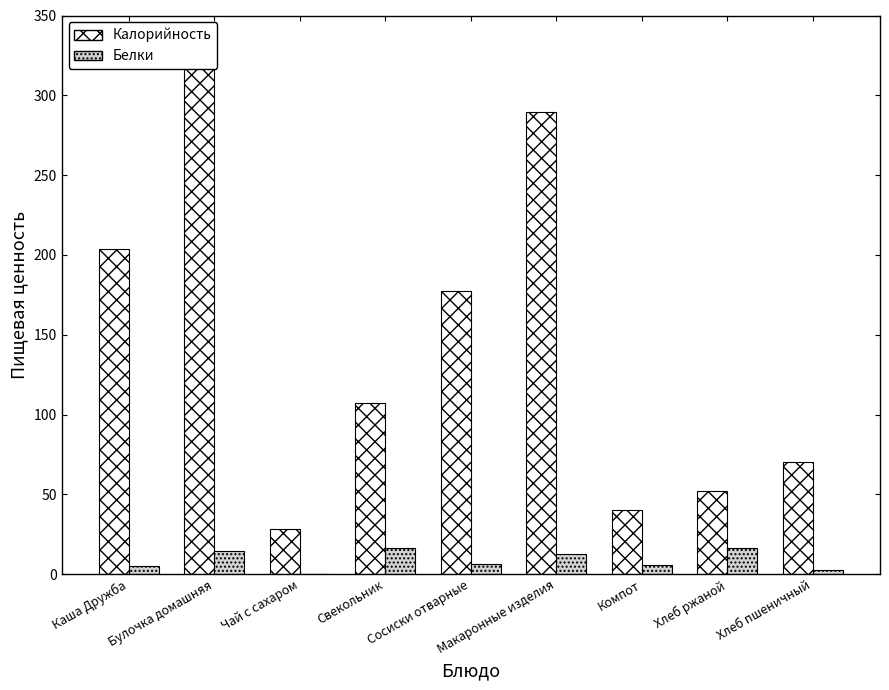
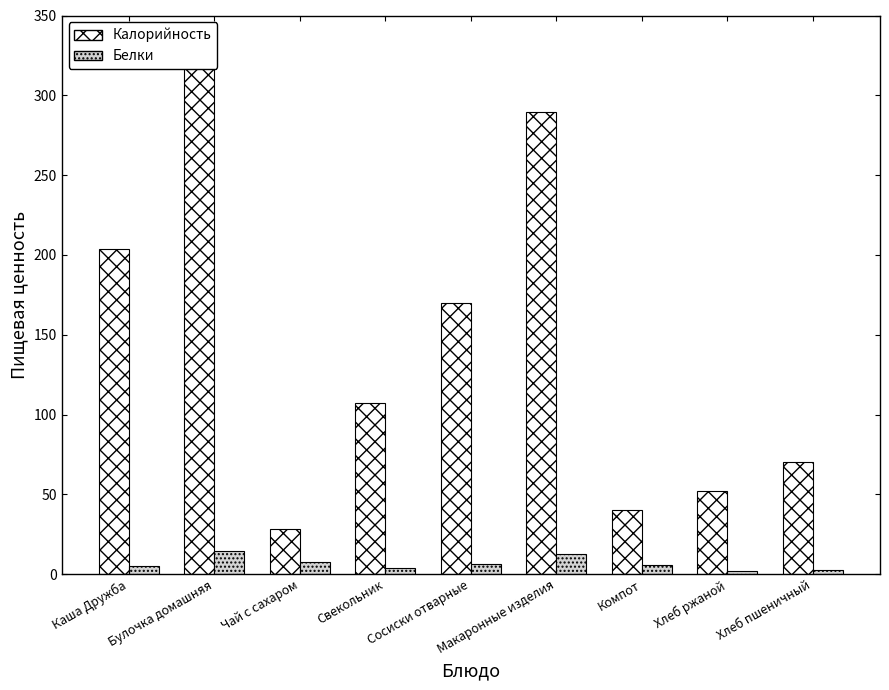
  {
    "Калорийность": {
      "Каша Дружба": 204,
      "Чай с сахаром": 28,
      "Свекольник": 107,
-     "Сосиски отварные": 177,
+     "Сосиски отварные": 170,
      "Макаронные изделия": 290,
      "Компот": 40,
      "Хлеб ржаной": 52,
      "Хлеб пшеничный": 71
    },
    "Белки": {
      "Каша Дружба": 5,
      "Булочка домашняя": 15,
-     "Чай с сахаром": 0,
-     "Свекольник": 16,
+     "Чай с сахаром": 8,
+     "Свекольник": 4,
      "Сосиски отварные": 6,
      "Макаронные изделия": 12,
      "Компот": 6,
-     "Хлеб ржаной": 17,
+     "Хлеб ржаной": 2,
      "Хлеб пшеничный": 2
    }
  }
